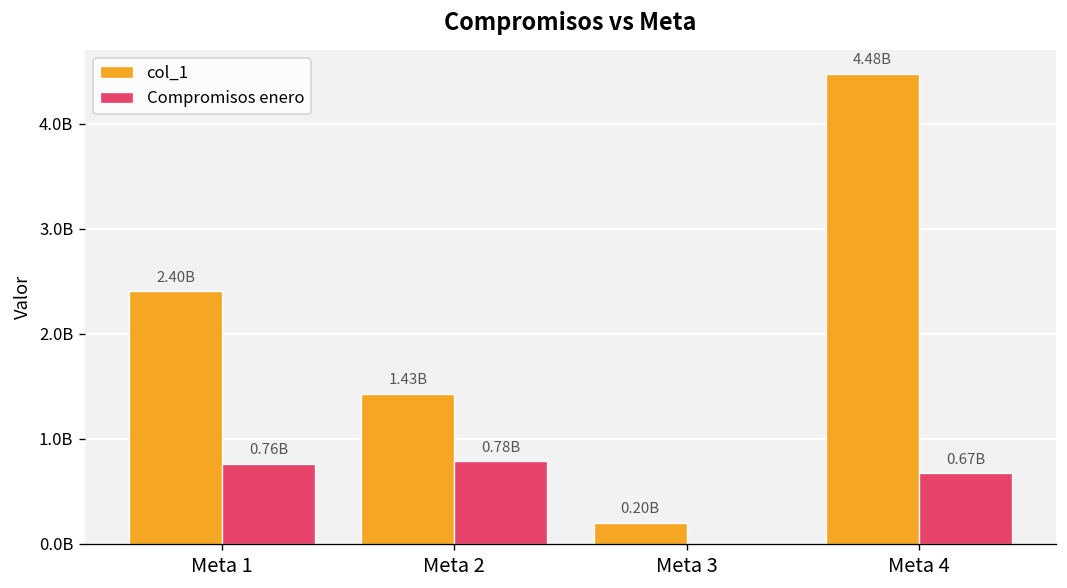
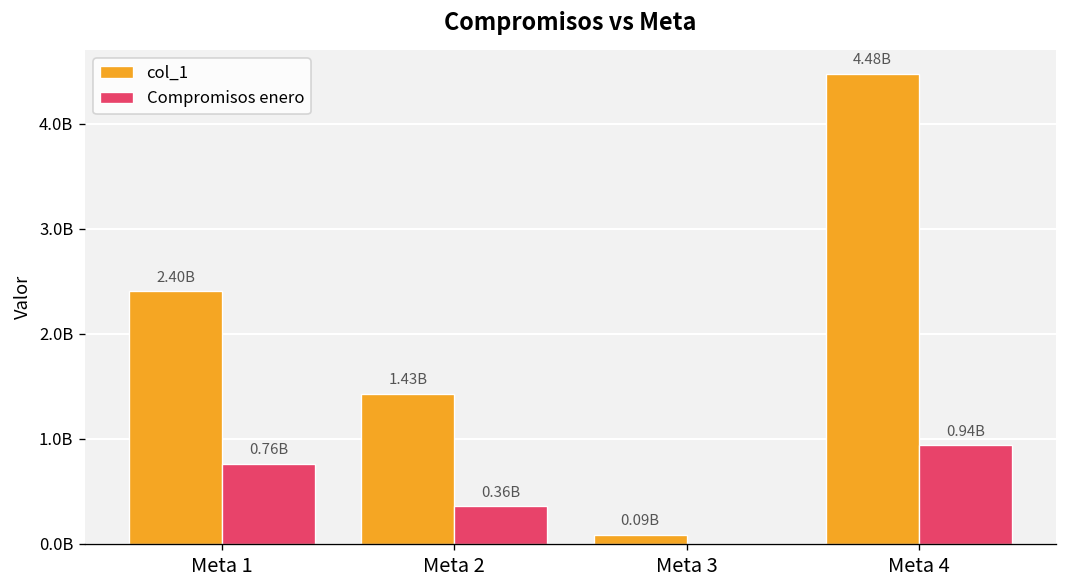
  {
    "col_1": {
      "Meta 1": "2.40B",
      "Meta 2": "1.43B",
-     "Meta 3": "0.20B",
+     "Meta 3": "0.09B",
      "Meta 4": "4.48B"
    },
    "Compromisos enero": {
      "Meta 1": "0.76B",
-     "Meta 2": "0.78B",
-     "Meta 4": "0.67B"
+     "Meta 2": "0.36B",
+     "Meta 4": "0.94B"
    }
  }
